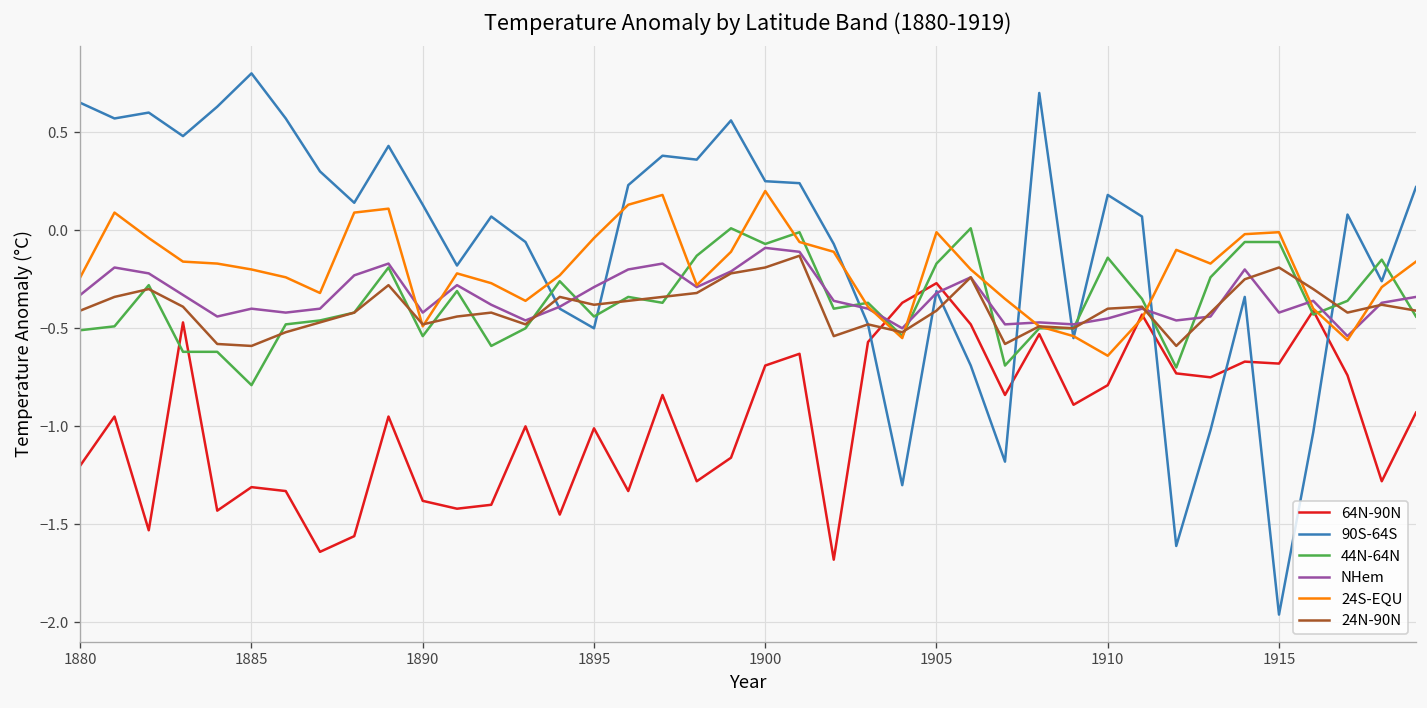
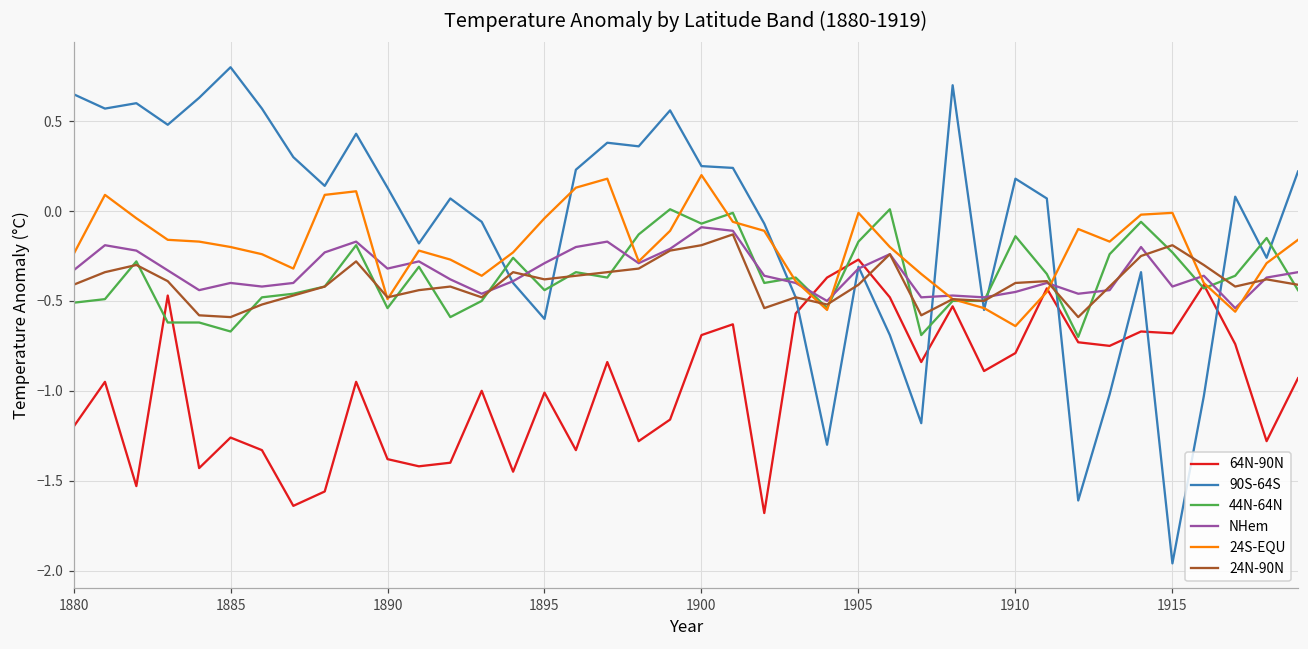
  {
    "64N-90N": {
      "1880": -1.20,
-     "1885": -1.31,
+     "1885": -1.26,
      "1890": -1.38,
      "1895": -1.01,
      "1900": -0.69,
      "1905": -0.27,
      "1910": -0.79,
      "1915": -0.68
    },
    "90S-64S": {
      "1880": 0.65,
      "1885": 0.8,
      "1890": 0.13,
-     "1895": -0.5,
+     "1895": -0.6,
      "1900": 0.25,
      "1910": 0.18,
      "1915": -1.96
    },
    "44N-64N": {
      "1880": -0.51,
-     "1885": -0.79,
+     "1885": -0.67,
      "1890": -0.54,
      "1895": -0.44,
      "1900": -0.07,
      "1905": -0.17,
      "1910": -0.14,
-     "1915": -0.06
+     "1915": -0.23
    },
    "NHem": {
      "1880": -0.33,
      "1885": -0.40,
-     "1890": -0.42,
+     "1890": -0.32,
      "1895": -0.29,
      "1900": -0.09,
      "1910": -0.45,
      "1915": -0.42
    },
    "24S-EQU": {
      "1880": -0.24,
      "1885": -0.20,
      "1895": -0.04,
      "1900": 0.20,
      "1905": -0.01,
      "1910": -0.64,
      "1915": -0.01
    },
    "24N-90N": {
      "1880": -0.41,
      "1885": -0.59,
      "1895": -0.38,
      "1900": -0.19,
      "1905": -0.41,
      "1910": -0.40,
      "1915": -0.19
    }
  }
